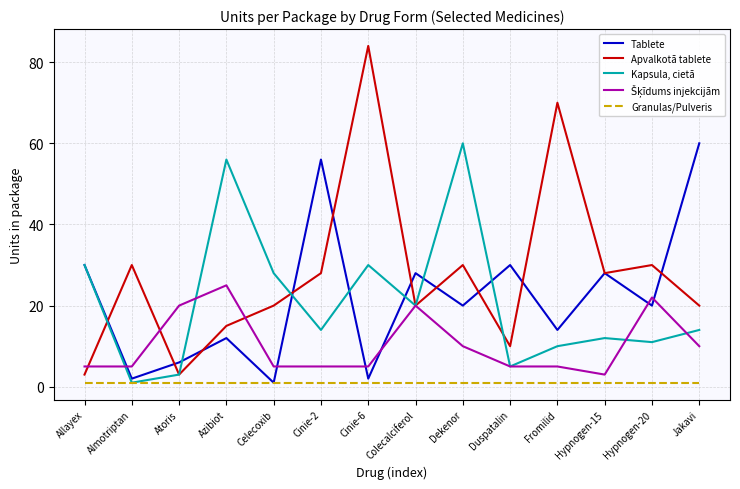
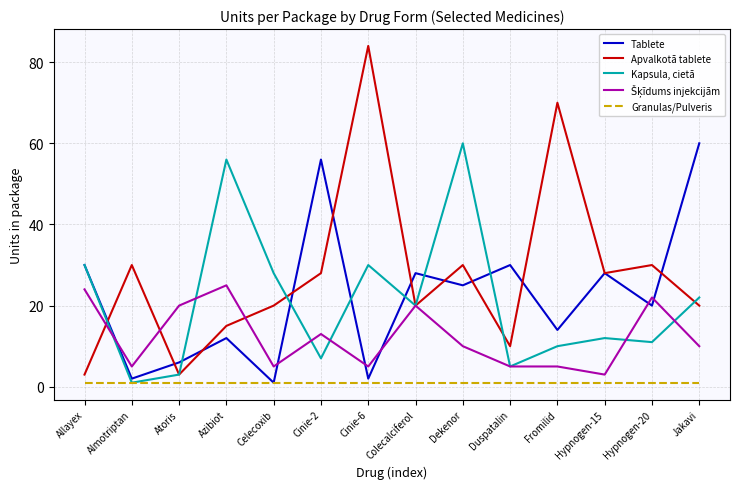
  {
    "Tablete": {
      "Almotriptan": 2,
      "Atoris": 6,
      "Azibiot": 12,
      "Cinie-2": 56,
      "Cinie-6": 2,
      "Colecalciferol": 28,
-     "Dekenor": 20,
+     "Dekenor": 25,
      "Duspatalin": 30,
      "Fromilid": 14,
      "Hypnogen-20": 20,
      "Jakavi": 60
    },
    "Apvalkotā tablete": {
      "Allayex": 3,
      "Almotriptan": 30,
      "Azibiot": 15,
      "Celecoxib": 20,
      "Cinie-2": 28,
      "Cinie-6": 84,
      "Dekenor": 30,
      "Duspatalin": 10,
      "Fromilid": 70,
      "Hypnogen-20": 30,
      "Jakavi": 20
    },
    "Kapsula, cietā": {
      "Azibiot": 56,
      "Celecoxib": 28,
-     "Cinie-2": 14,
+     "Cinie-2": 7,
      "Cinie-6": 30,
      "Dekenor": 60,
      "Fromilid": 10,
      "Hypnogen-15": 12,
      "Hypnogen-20": 11,
-     "Jakavi": 14
+     "Jakavi": 22
    },
    "Šķīdums injekcijām": {
-     "Allayex": 5,
+     "Allayex": 24,
      "Almotriptan": 5,
      "Atoris": 20,
      "Azibiot": 25,
      "Celecoxib": 5,
-     "Cinie-2": 5,
+     "Cinie-2": 13,
      "Cinie-6": 5,
      "Dekenor": 10,
      "Fromilid": 5,
      "Hypnogen-15": 3,
      "Hypnogen-20": 22,
      "Jakavi": 10
    },
    "Granulas/Pulveris": {
      "Allayex": 1,
      "Atoris": 1,
      "Azibiot": 1,
      "Cinie-2": 1,
      "Cinie-6": 1,
      "Colecalciferol": 1,
      "Dekenor": 1,
      "Duspatalin": 1,
      "Fromilid": 1,
      "Hypnogen-15": 1,
      "Hypnogen-20": 1,
      "Jakavi": 1
    }
  }
